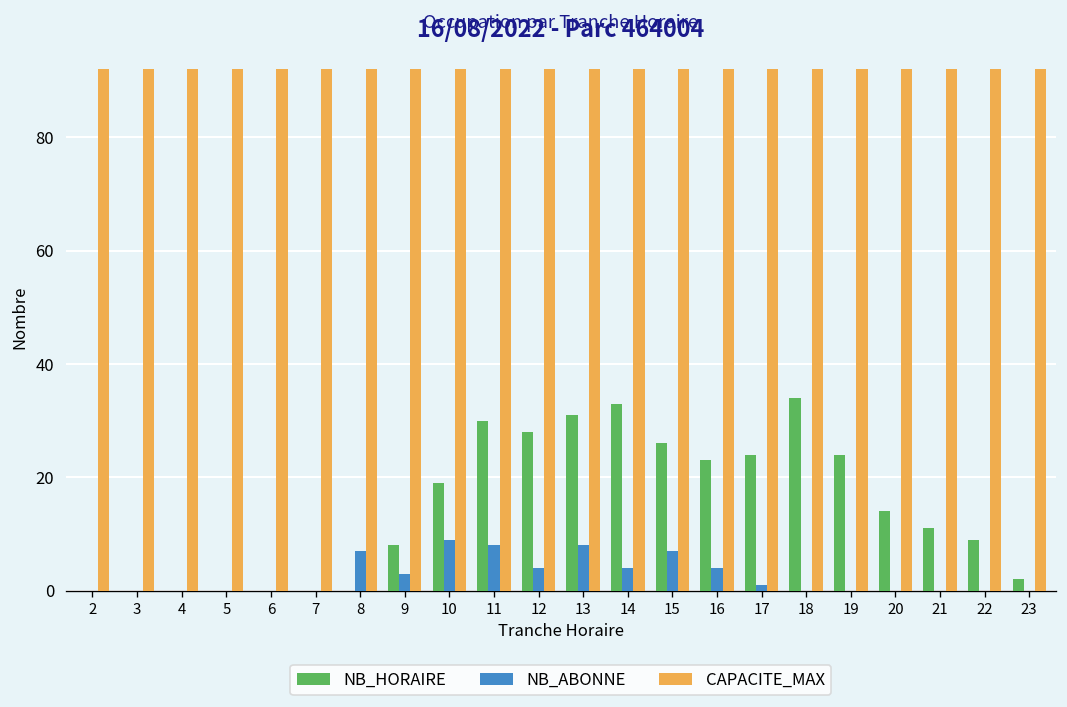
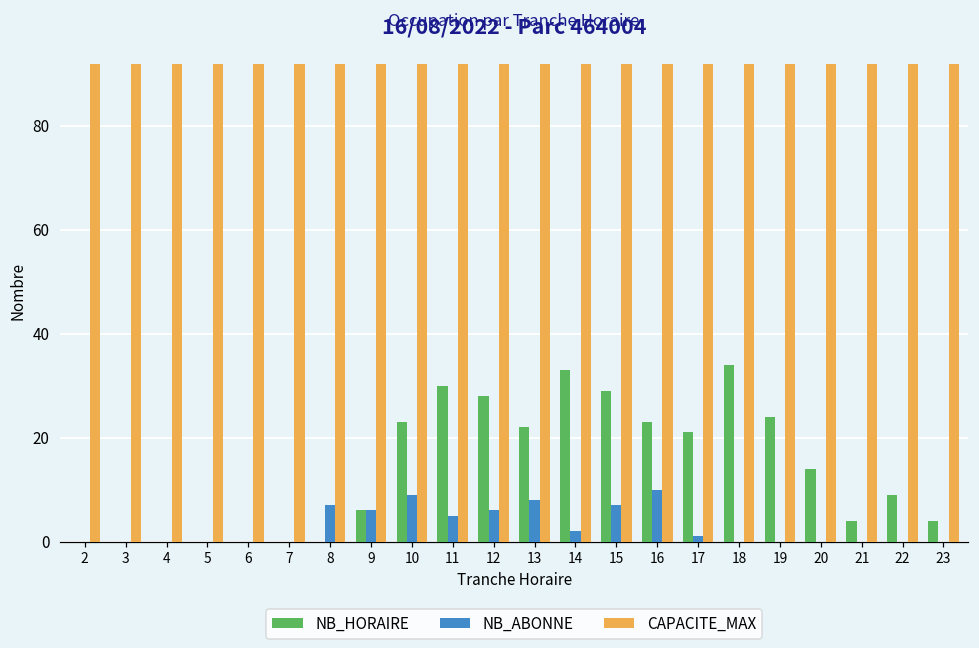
  {
    "NB_HORAIRE": {
      "2": 0,
      "3": 0,
      "4": 0,
      "5": 0,
      "6": 0,
      "7": 0,
      "8": 0,
-     "9": 8,
-     "10": 19,
+     "9": 6,
+     "10": 23,
      "11": 30,
      "12": 28,
-     "13": 31,
+     "13": 22,
      "14": 33,
-     "15": 26,
+     "15": 29,
      "16": 23,
-     "17": 24,
+     "17": 21,
      "18": 34,
      "19": 24,
      "20": 14,
-     "21": 11,
+     "21": 4,
      "22": 9,
-     "23": 2
+     "23": 4
    },
    "NB_ABONNE": {
      "2": 0,
      "3": 0,
      "4": 0,
      "5": 0,
      "6": 0,
      "7": 0,
      "8": 7,
-     "9": 3,
+     "9": 6,
      "10": 9,
-     "11": 8,
-     "12": 4,
+     "11": 5,
+     "12": 6,
      "13": 8,
-     "14": 4,
+     "14": 2,
      "15": 7,
-     "16": 4,
+     "16": 10,
      "17": 1,
      "18": 0,
      "19": 0,
      "20": 0,
      "21": 0,
      "22": 0,
      "23": 0
    },
    "CAPACITE_MAX": {
      "2": 92,
      "3": 92,
      "4": 92,
      "5": 92,
      "6": 92,
      "7": 92,
      "8": 92,
      "9": 92,
      "10": 92,
      "11": 92,
      "12": 92,
      "13": 92,
      "14": 92,
      "15": 92,
      "16": 92,
      "17": 92,
      "18": 92,
      "19": 92,
      "20": 92,
      "21": 92,
      "22": 92,
      "23": 92
    }
  }
